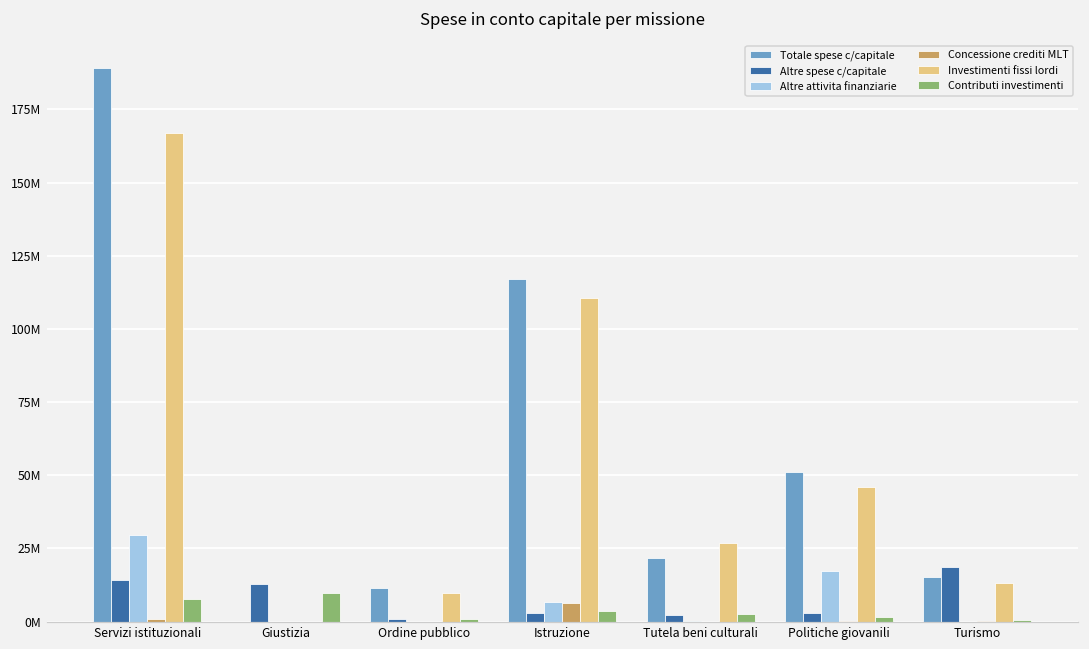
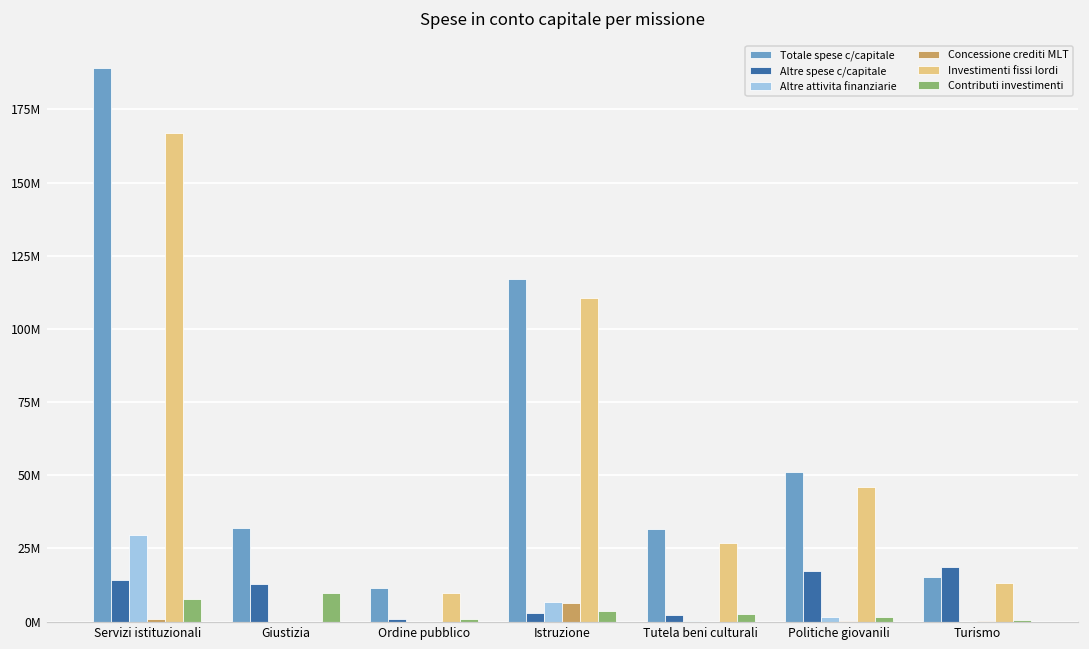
  {
    "Totale spese c/capitale": {
      "Servizi istituzionali": 189000000,
-     "Giustizia": 0,
+     "Giustizia": 32000000,
      "Ordine pubblico": 12000000,
      "Istruzione": 117000000,
-     "Tutela beni culturali": 22000000,
+     "Tutela beni culturali": 32000000,
      "Politiche giovanili": 51000000,
      "Turismo": 15000000
    },
    "Altre spese c/capitale": {
      "Servizi istituzionali": 14000000,
      "Giustizia": 13000000,
      "Istruzione": 3000000,
      "Tutela beni culturali": 2000000,
-     "Politiche giovanili": 3000000,
+     "Politiche giovanili": 17000000,
      "Turismo": 19000000
    },
    "Altre attivita finanziarie": {
      "Servizi istituzionali": 30000000,
      "Giustizia": 0,
      "Ordine pubblico": 0,
      "Istruzione": 7000000,
-     "Politiche giovanili": 17000000,
+     "Politiche giovanili": 2000000,
      "Turismo": 0
    },
    "Concessione crediti MLT": {
      "Giustizia": 0,
      "Ordine pubblico": 0,
      "Istruzione": 6000000,
      "Tutela beni culturali": 0
    },
    "Investimenti fissi lordi": {
      "Servizi istituzionali": 167000000,
      "Ordine pubblico": 10000000,
      "Istruzione": 111000000,
      "Tutela beni culturali": 27000000,
      "Politiche giovanili": 46000000,
      "Turismo": 13000000
    },
    "Contributi investimenti": {
      "Servizi istituzionali": 8000000,
      "Giustizia": 10000000,
      "Istruzione": 3000000,
      "Tutela beni culturali": 3000000,
      "Politiche giovanili": 1000000
    }
  }
